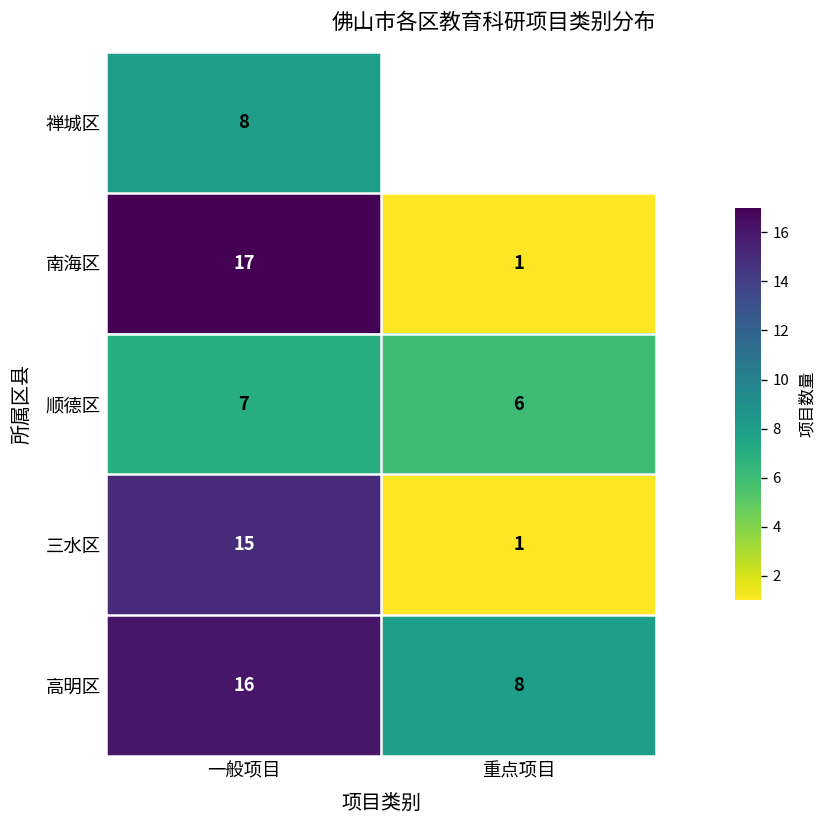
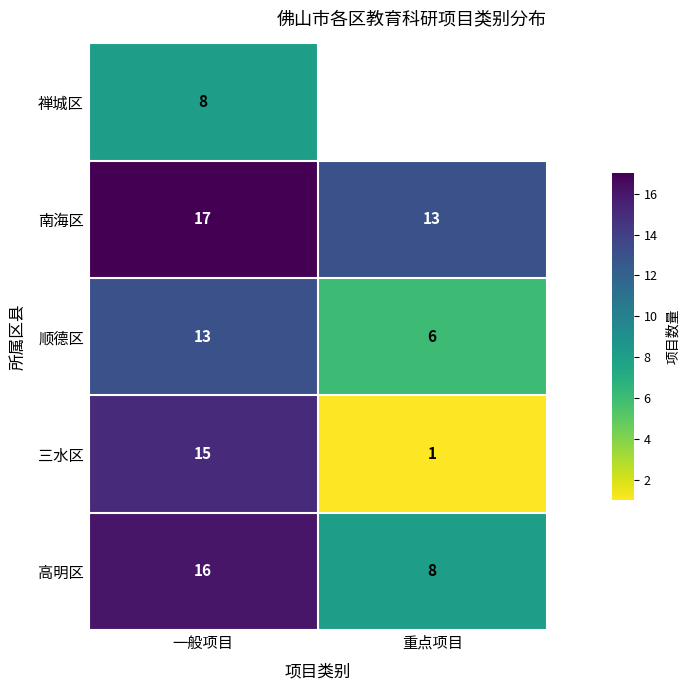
  {
    "禅城区": {
      "一般项目": 8
    },
    "南海区": {
      "一般项目": 17,
-     "重点项目": 1
+     "重点项目": 13
    },
    "顺德区": {
-     "一般项目": 7,
+     "一般项目": 13,
      "重点项目": 6
    },
    "三水区": {
      "一般项目": 15,
      "重点项目": 1
    },
    "高明区": {
      "一般项目": 16,
      "重点项目": 8
    }
  }
